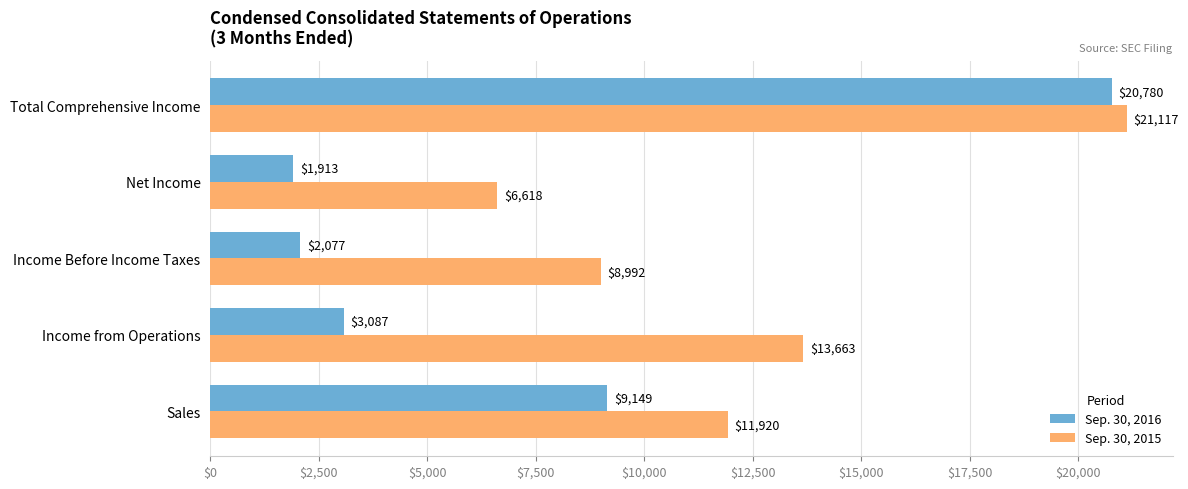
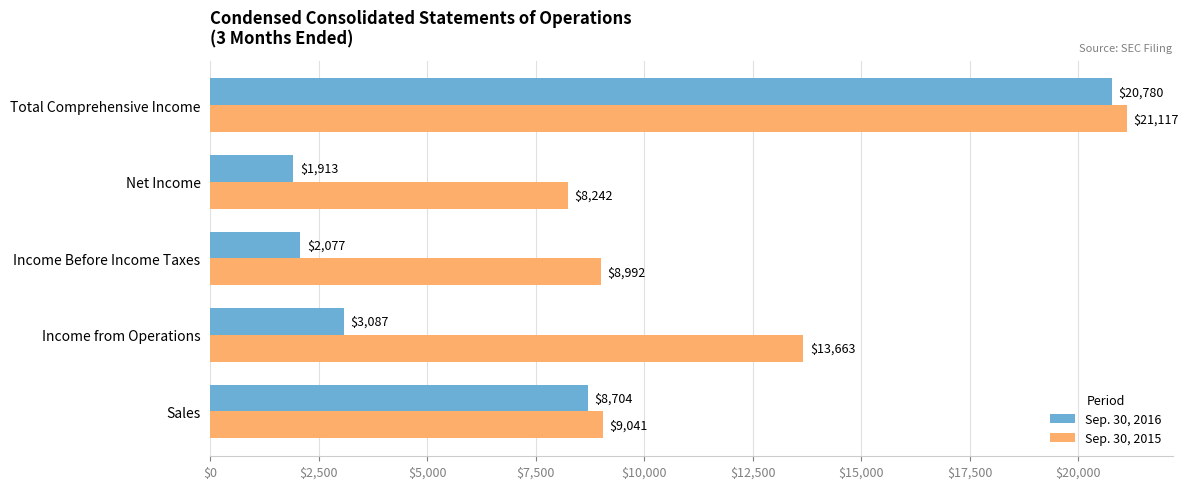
  {
    "Sep. 30, 2016": {
      "Total Comprehensive Income": "$20,780",
      "Net Income": "$1,913",
      "Income Before Income Taxes": "$2,077",
      "Income from Operations": "$3,087",
-     "Sales": "$9,149"
+     "Sales": "$8,704"
    },
    "Sep. 30, 2015": {
      "Total Comprehensive Income": "$21,117",
-     "Net Income": "$6,618",
+     "Net Income": "$8,242",
      "Income Before Income Taxes": "$8,992",
      "Income from Operations": "$13,663",
-     "Sales": "$11,920"
+     "Sales": "$9,041"
    }
  }
